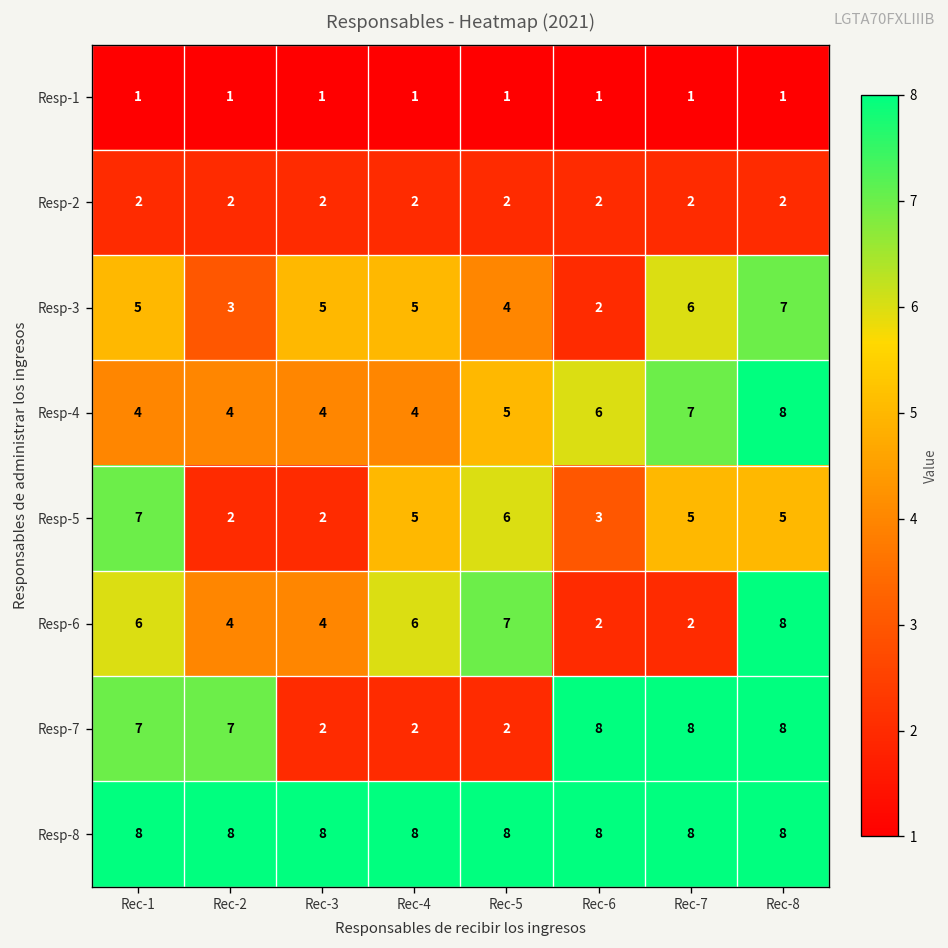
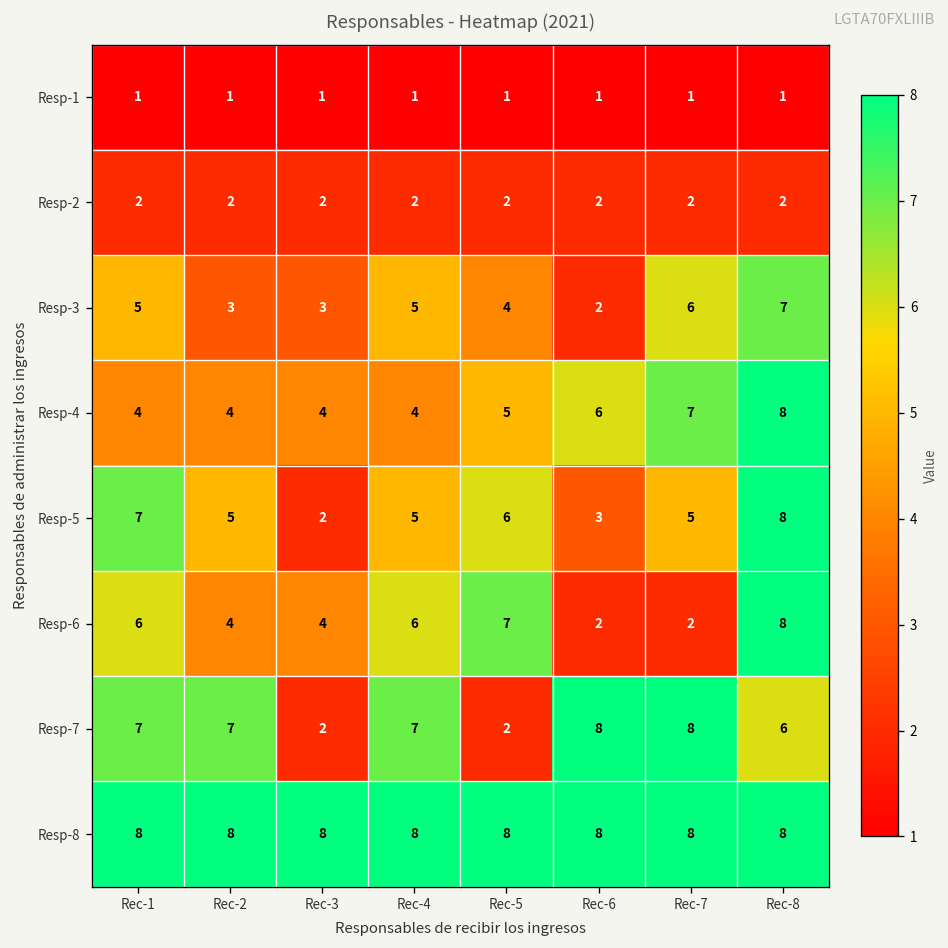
  {
    "Resp-1": {
      "Rec-1": 1,
      "Rec-2": 1,
      "Rec-3": 1,
      "Rec-4": 1,
      "Rec-5": 1,
      "Rec-6": 1,
      "Rec-7": 1,
      "Rec-8": 1
    },
    "Resp-2": {
      "Rec-1": 2,
      "Rec-2": 2,
      "Rec-3": 2,
      "Rec-4": 2,
      "Rec-5": 2,
      "Rec-6": 2,
      "Rec-7": 2,
      "Rec-8": 2
    },
    "Resp-3": {
      "Rec-1": 5,
      "Rec-2": 3,
-     "Rec-3": 5,
+     "Rec-3": 3,
      "Rec-4": 5,
      "Rec-5": 4,
      "Rec-6": 2,
      "Rec-7": 6,
      "Rec-8": 7
    },
    "Resp-4": {
      "Rec-1": 4,
      "Rec-2": 4,
      "Rec-3": 4,
      "Rec-4": 4,
      "Rec-5": 5,
      "Rec-6": 6,
      "Rec-7": 7,
      "Rec-8": 8
    },
    "Resp-5": {
      "Rec-1": 7,
-     "Rec-2": 2,
+     "Rec-2": 5,
      "Rec-3": 2,
      "Rec-4": 5,
      "Rec-5": 6,
      "Rec-6": 3,
      "Rec-7": 5,
-     "Rec-8": 5
+     "Rec-8": 8
    },
    "Resp-6": {
      "Rec-1": 6,
      "Rec-2": 4,
      "Rec-3": 4,
      "Rec-4": 6,
      "Rec-5": 7,
      "Rec-6": 2,
      "Rec-7": 2,
      "Rec-8": 8
    },
    "Resp-7": {
      "Rec-1": 7,
      "Rec-2": 7,
      "Rec-3": 2,
-     "Rec-4": 2,
+     "Rec-4": 7,
      "Rec-5": 2,
      "Rec-6": 8,
      "Rec-7": 8,
-     "Rec-8": 8
+     "Rec-8": 6
    },
    "Resp-8": {
      "Rec-1": 8,
      "Rec-2": 8,
      "Rec-3": 8,
      "Rec-4": 8,
      "Rec-5": 8,
      "Rec-6": 8,
      "Rec-7": 8,
      "Rec-8": 8
    }
  }
